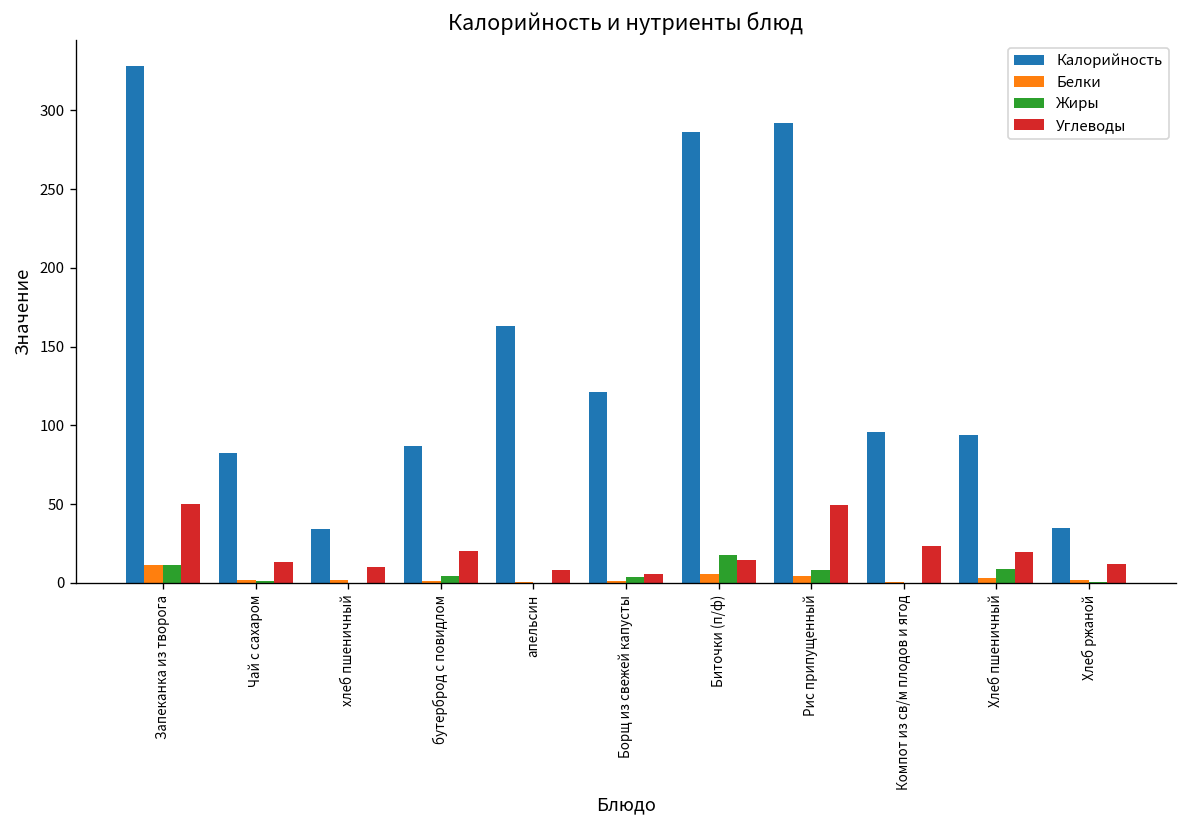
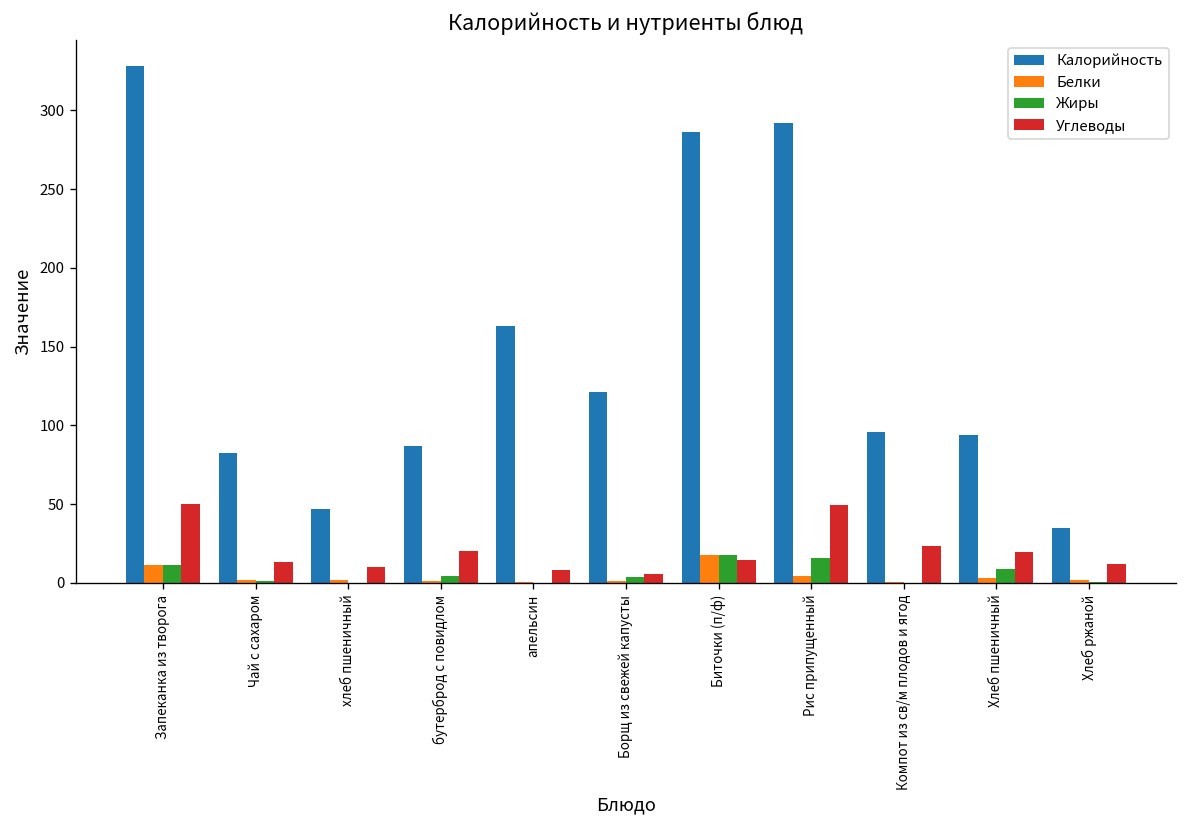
  {
    "Калорийность": {
      "Запеканка из творога": 328,
      "Чай с сахаром": 83,
-     "хлеб пшеничный": 34,
+     "хлеб пшеничный": 47,
      "бутерброд с повидлом": 87,
      "апельсин": 163,
      "Борщ из свежей капусты": 121,
      "Биточки (п/ф)": 286,
      "Рис припущенный": 292,
      "Компот из св/м плодов и ягод": 96,
      "Хлеб пшеничный": 94,
      "Хлеб ржаной": 35
    },
    "Белки": {
      "Запеканка из творога": 11,
      "Чай с сахаром": 2,
-     "Биточки (п/ф)": 6,
+     "Биточки (п/ф)": 18,
      "Рис припущенный": 4,
      "Хлеб пшеничный": 3,
      "Хлеб ржаной": 2
    },
    "Жиры": {
      "Запеканка из творога": 11,
      "бутерброд с повидлом": 4,
      "Борщ из свежей капусты": 4,
      "Биточки (п/ф)": 18,
-     "Рис припущенный": 8,
+     "Рис припущенный": 16,
      "Хлеб пшеничный": 9
    },
    "Углеводы": {
      "Запеканка из творога": 50,
      "Чай с сахаром": 13,
      "хлеб пшеничный": 10,
      "бутерброд с повидлом": 20,
      "апельсин": 8,
      "Борщ из свежей капусты": 6,
      "Биточки (п/ф)": 14,
      "Рис припущенный": 50,
      "Компот из св/м плодов и ягод": 23,
      "Хлеб пшеничный": 20,
      "Хлеб ржаной": 12
    }
  }
